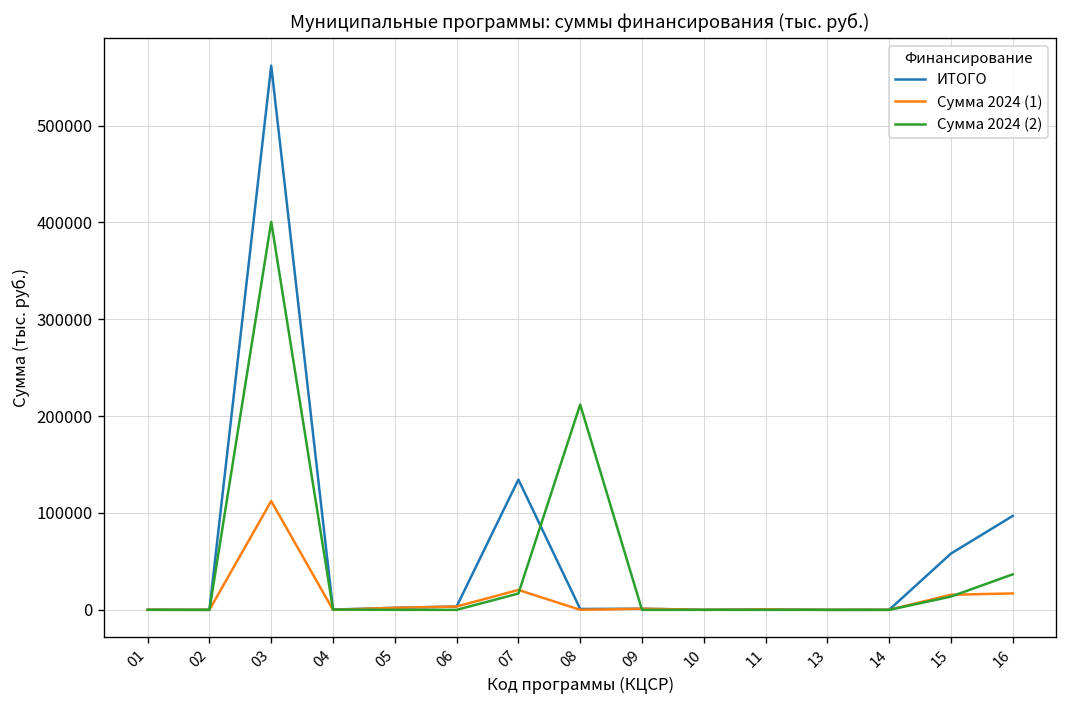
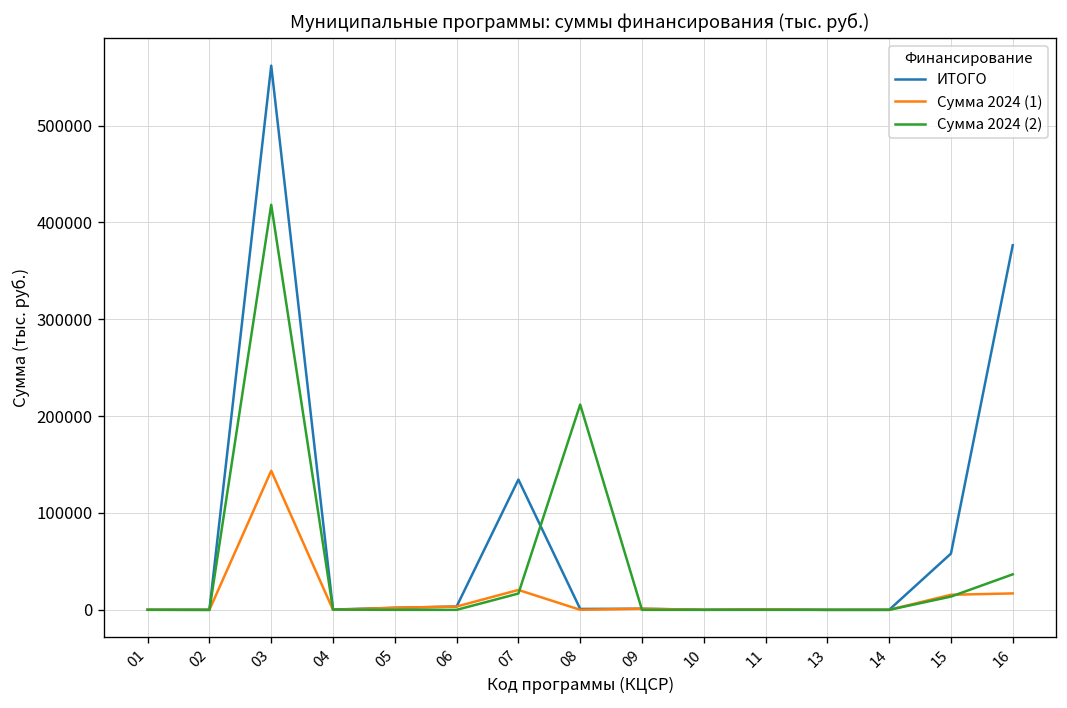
  {
    "ИТОГО": {
      "03": 560000,
      "07": 130000,
      "15": 60000,
-     "16": 100000
+     "16": 380000
    },
    "Сумма 2024 (1)": {
-     "03": 110000,
+     "03": 140000,
      "07": 20000,
      "16": 20000
    },
    "Сумма 2024 (2)": {
-     "03": 400000,
+     "03": 420000,
      "06": 0,
      "07": 20000,
      "08": 210000,
      "16": 40000
    }
  }
